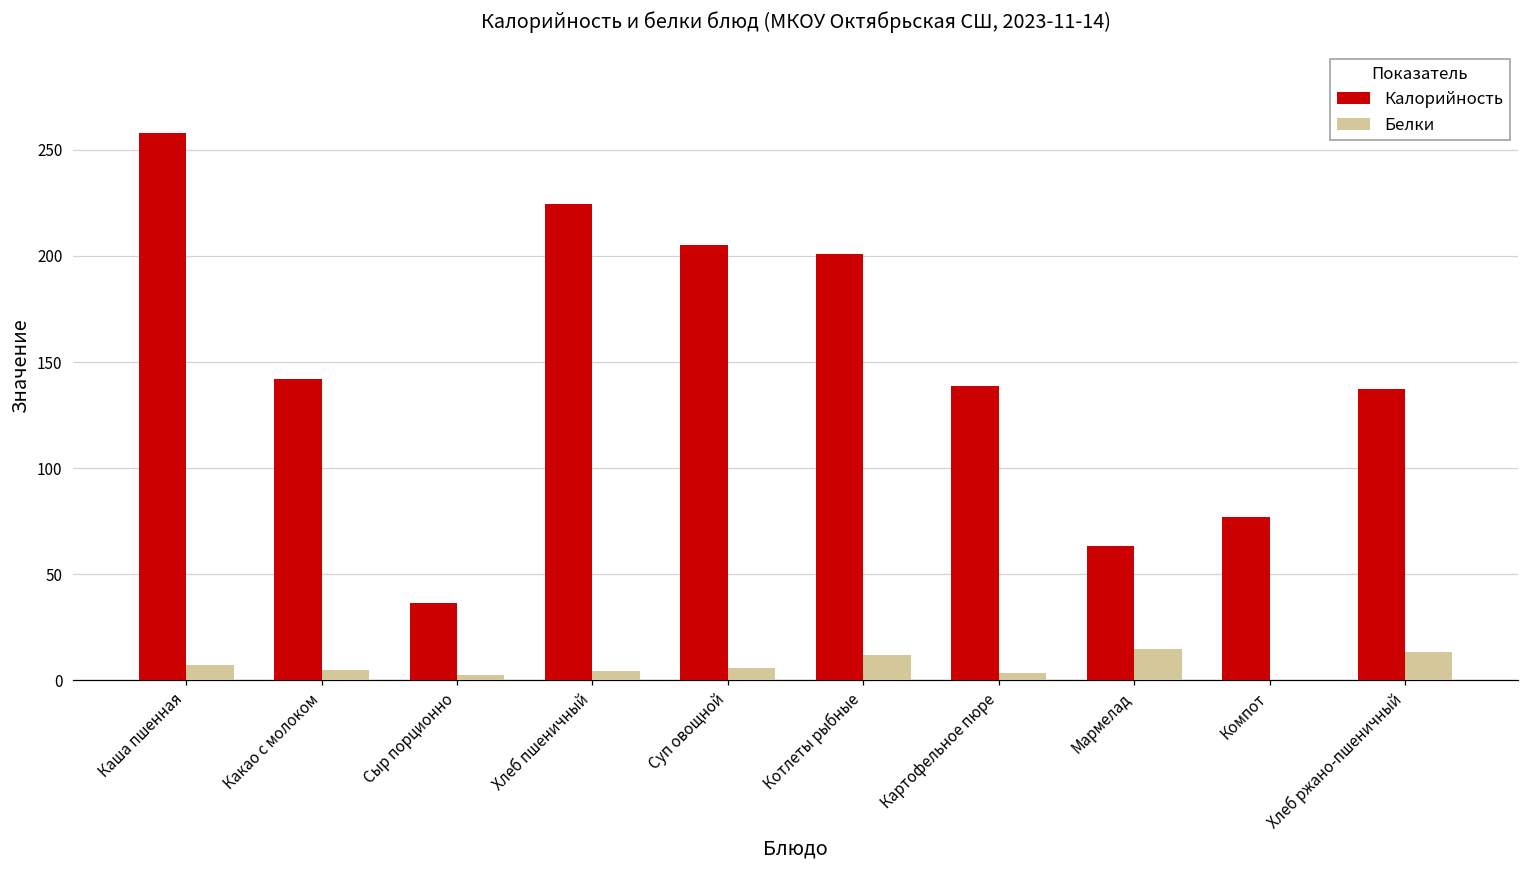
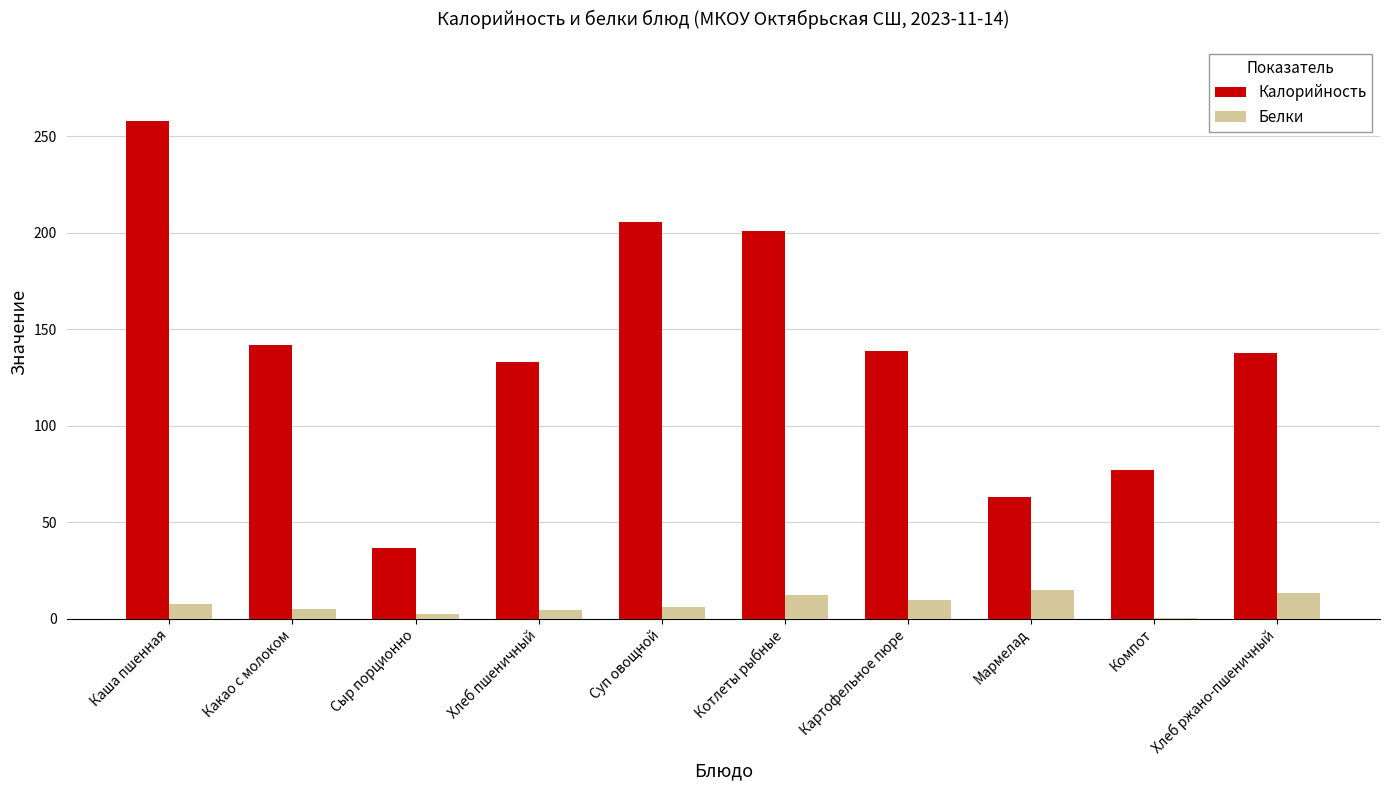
  {
    "Калорийность": {
      "Каша пшенная": 258,
      "Какао с молоком": 142,
      "Сыр порционно": 36,
-     "Хлеб пшеничный": 224,
+     "Хлеб пшеничный": 133,
      "Суп овощной": 205,
      "Котлеты рыбные": 201,
      "Картофельное пюре": 139,
      "Мармелад": 63,
      "Компот": 77,
      "Хлеб ржано-пшеничный": 138
    },
    "Белки": {
      "Каша пшенная": 7,
      "Какао с молоком": 5,
      "Сыр порционно": 2,
      "Хлеб пшеничный": 5,
      "Суп овощной": 6,
      "Котлеты рыбные": 12,
-     "Картофельное пюре": 3,
+     "Картофельное пюре": 10,
      "Мармелад": 15,
      "Хлеб ржано-пшеничный": 13
    }
  }
